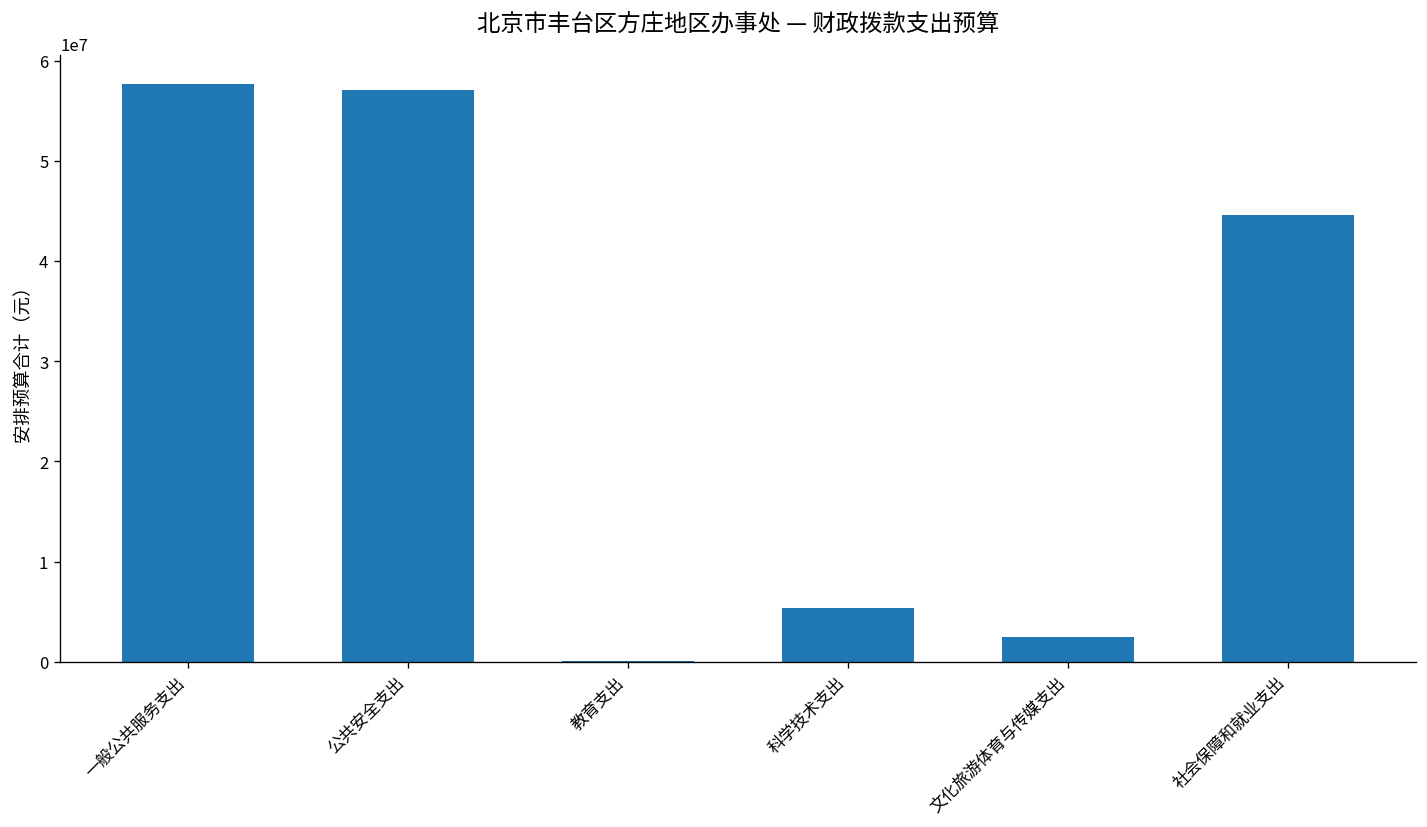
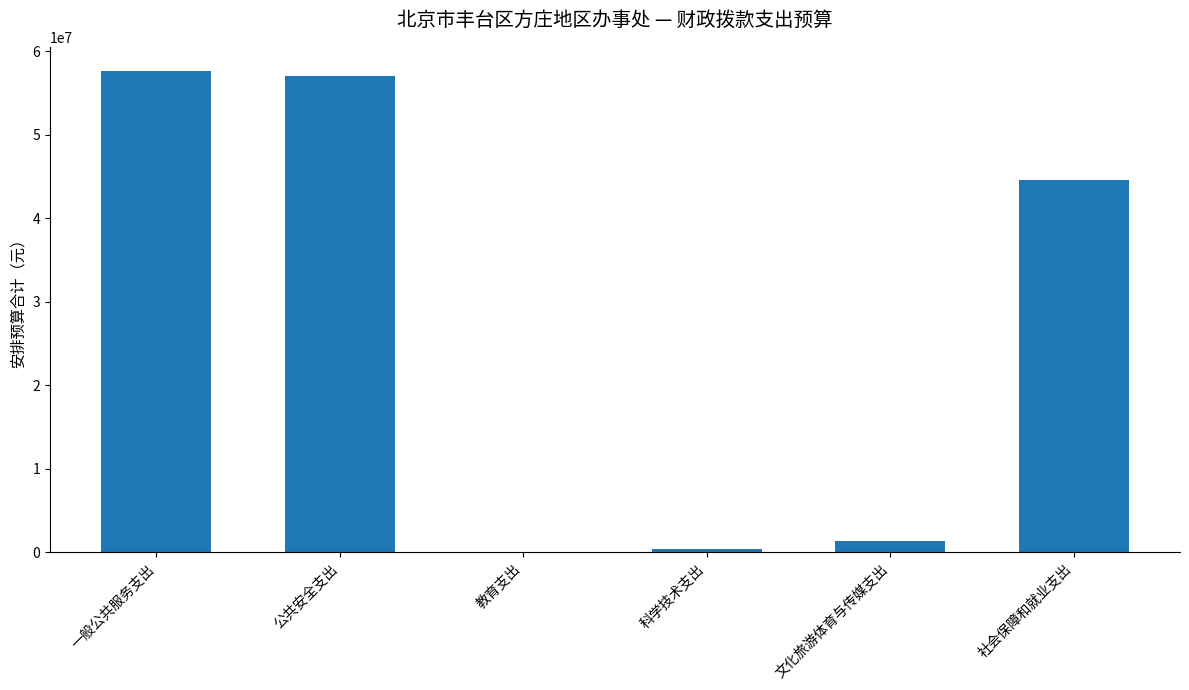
  {
    "一般公共服务支出": 58000000,
    "公共安全支出": 57000000,
-   "科学技术支出": 5000000,
-   "文化旅游体育与传媒支出": 2000000,
+   "科学技术支出": 0,
+   "文化旅游体育与传媒支出": 1000000,
    "社会保障和就业支出": 45000000
  }
